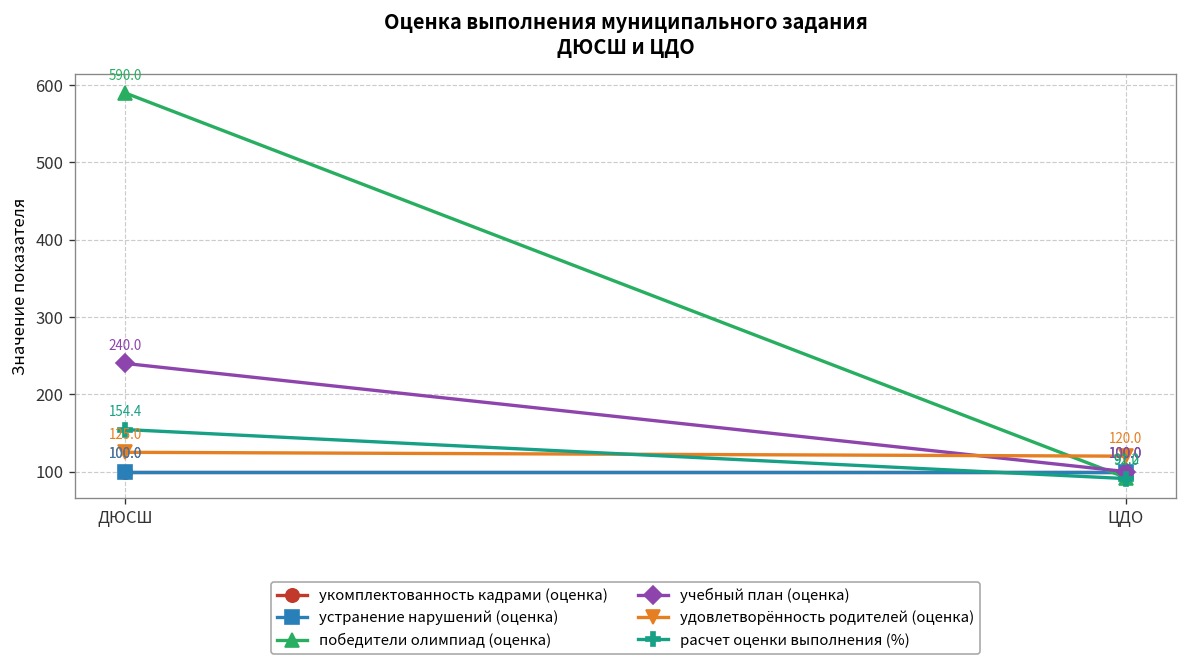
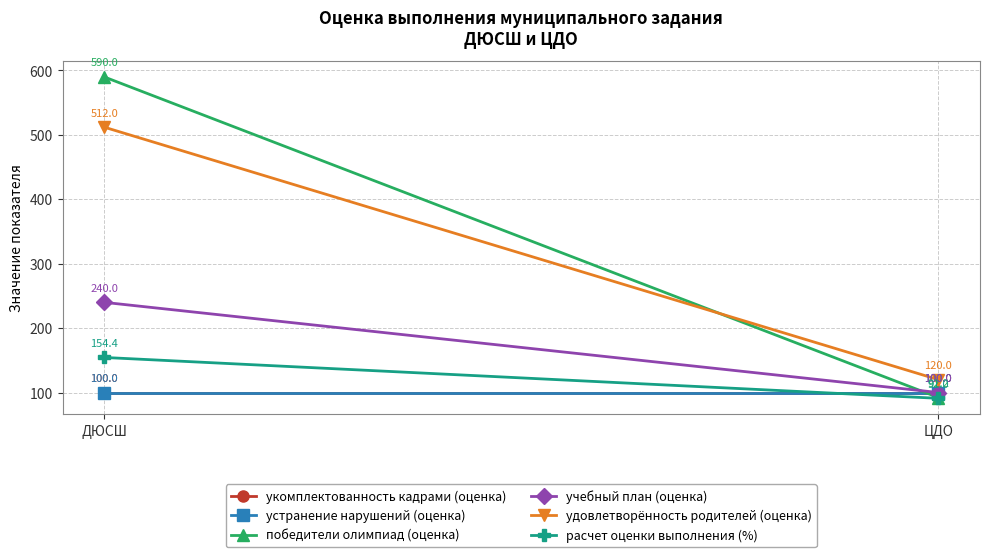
  {
    "учебный план (оценка)": {
      "ДЮСШ": 240.0
    },
    "удовлетворённость родителей (оценка)": {
-     "ДЮСШ": 125.0,
+     "ДЮСШ": 512.0,
      "ЦДО": 120.0
    }
  }
